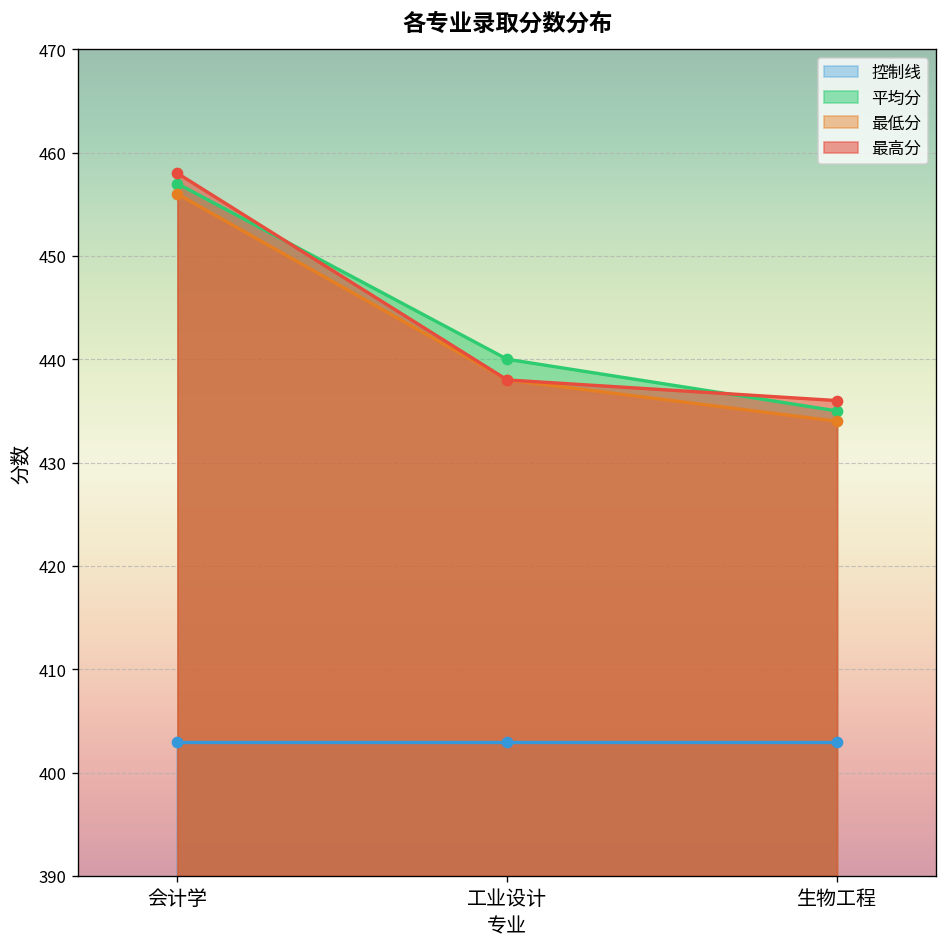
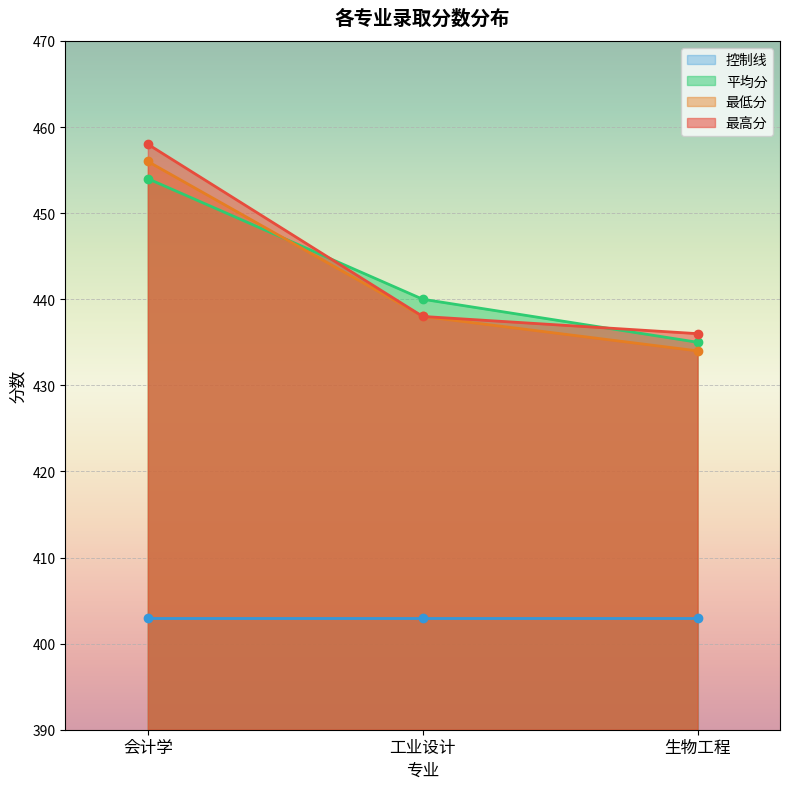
  {
    "控制线": {
      "会计学": 403,
      "工业设计": 403,
      "生物工程": 403
    },
    "平均分": {
-     "会计学": 457,
+     "会计学": 454,
      "工业设计": 440,
      "生物工程": 435
    }
  }
